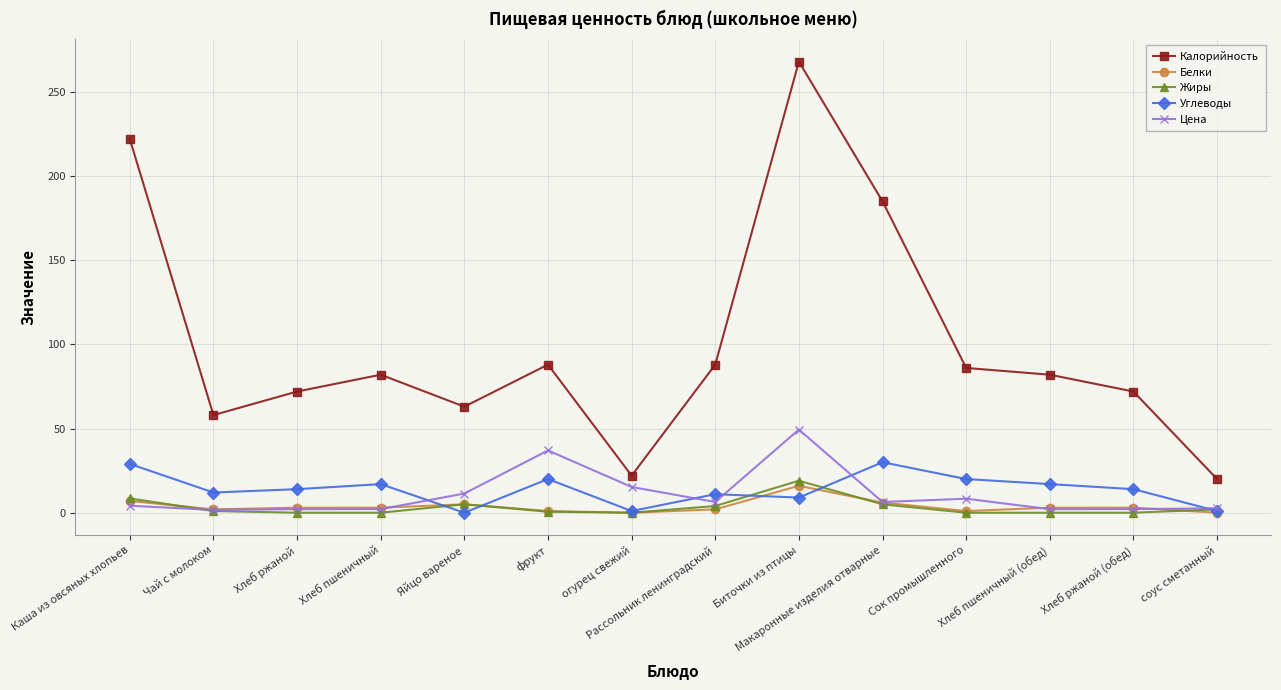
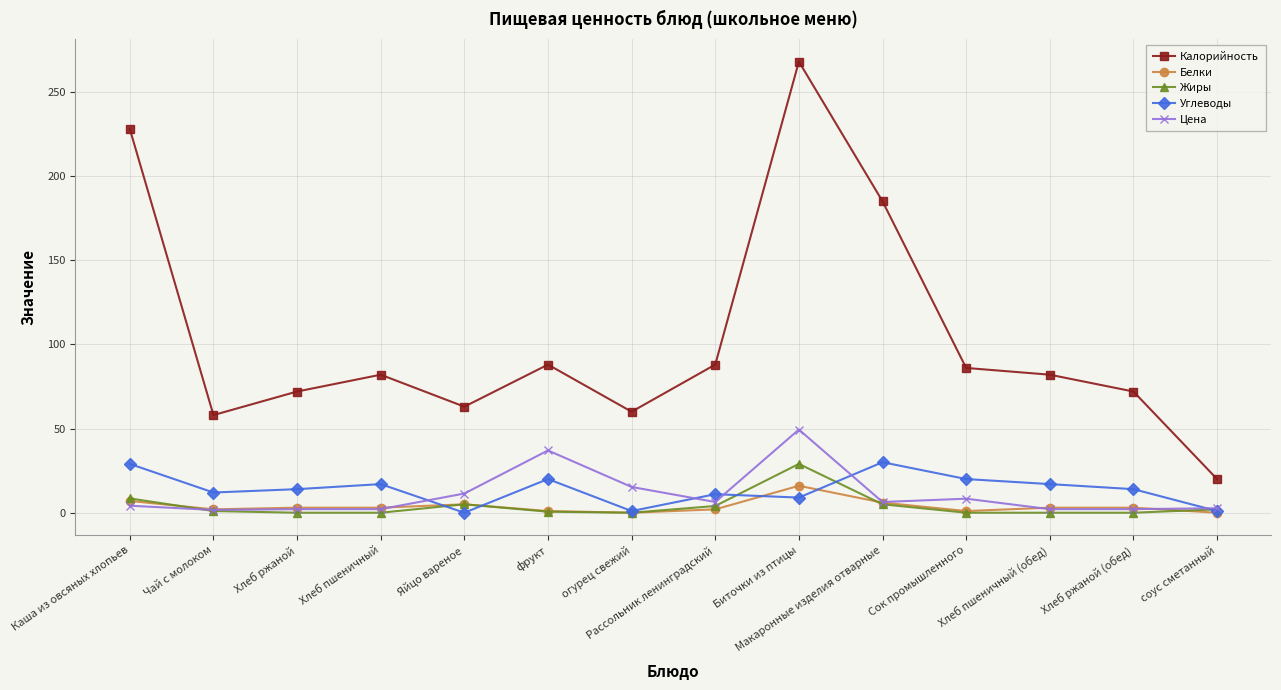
  {
    "Калорийность": {
-     "Каша из овсяных хлопьев": 222,
+     "Каша из овсяных хлопьев": 228,
      "Чай с молоком": 58,
      "Хлеб ржаной": 72,
      "Хлеб пшеничный": 82,
      "Яйцо вареное": 63,
      "фрукт": 88,
-     "огурец свежий": 22,
+     "огурец свежий": 60,
      "Рассольник ленинградский": 88,
      "Биточки из птицы": 268,
      "Макаронные изделия отварные": 185,
      "Сок промышленного": 86,
      "Хлеб пшеничный (обед)": 82,
      "Хлеб ржаной (обед)": 72,
      "соус сметанный": 20
    },
    "Белки": {
      "Рассольник ленинградский": 2,
      "Биточки из птицы": 16
    },
    "Жиры": {
      "Хлеб ржаной": 0,
      "Хлеб пшеничный": 0,
      "Рассольник ленинградский": 4,
-     "Биточки из птицы": 19,
+     "Биточки из птицы": 29,
      "Хлеб пшеничный (обед)": 0,
      "Хлеб ржаной (обед)": 0
    },
    "Углеводы": {
      "Каша из овсяных хлопьев": 29,
      "Чай с молоком": 12,
      "Хлеб ржаной": 14,
      "Хлеб пшеничный": 17,
      "Яйцо вареное": 0,
      "фрукт": 20,
      "Рассольник ленинградский": 11,
      "Биточки из птицы": 9,
      "Макаронные изделия отварные": 30,
      "Сок промышленного": 20,
      "Хлеб пшеничный (обед)": 17,
      "Хлеб ржаной (обед)": 14
    },
    "Цена": {
      "Каша из овсяных хлопьев": 4,
      "Яйцо вареное": 11,
      "фрукт": 37,
      "огурец свежий": 15,
      "Рассольник ленинградский": 6,
      "Биточки из птицы": 49,
      "Сок промышленного": 8
    }
  }
